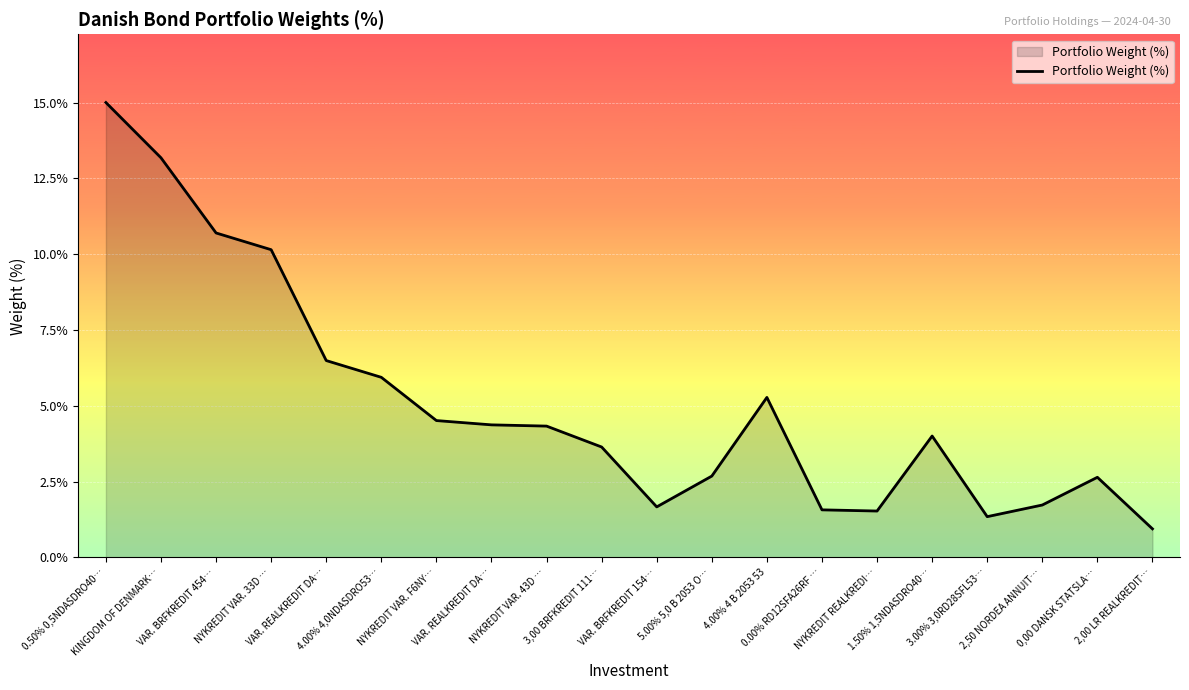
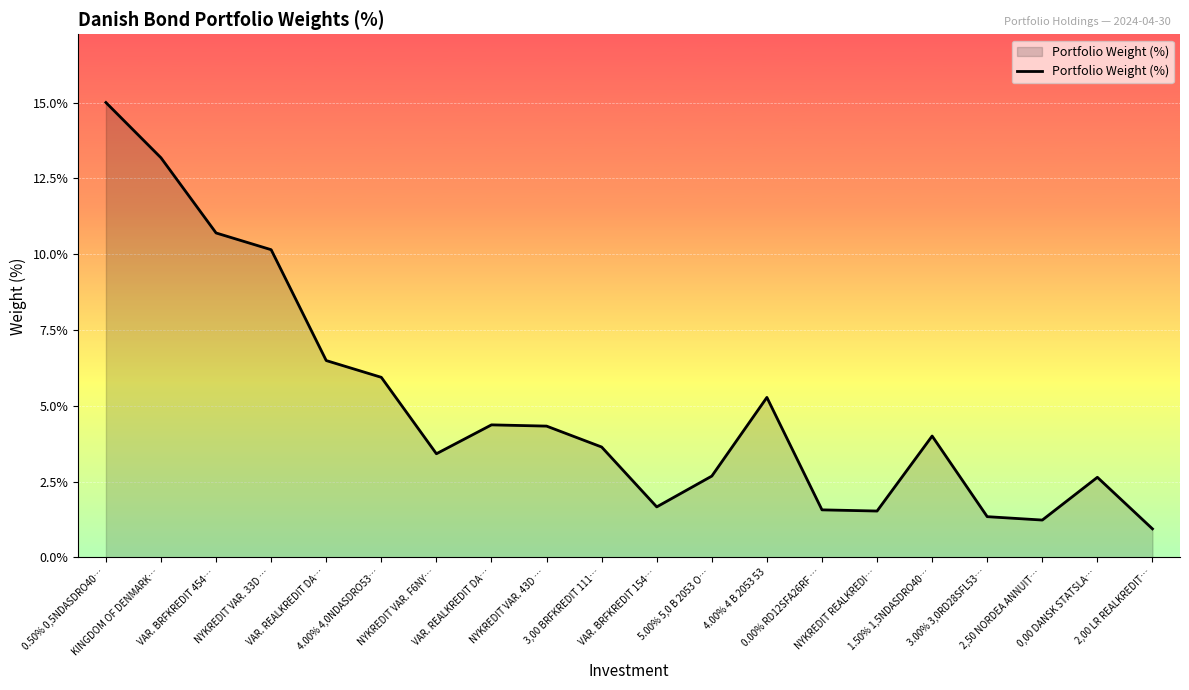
  {
    "0.50% 0,5NDASDRO40…": "15.0%",
    "KINGDOM OF DENMARK…": "13.2%",
    "VAR. BRFKREDIT 454…": "10.7%",
    "NYKREDIT VAR. 33D …": "10.2%",
    "4.00% 4,0NDASDRO53…": "6.0%",
-   "NYKREDIT VAR. F6NY…": "4.5%",
+   "NYKREDIT VAR. F6NY…": "3.4%",
    "NYKREDIT VAR. 43D …": "4.3%",
    "3,00 BRFKREDIT 111…": "3.7%",
    "VAR. BRFKREDIT 154…": "1.7%",
    "5.00% 5,0 B 2053 O…": "2.7%",
    "4.00% 4 B 2053 53": "5.3%",
    "0.00% RD12SFA26RF …": "1.6%",
    "NYKREDIT REALKREDI…": "1.5%",
    "1.50% 1,5NDASDRO40…": "4.0%",
    "3.00% 3,0RD28SFL53…": "1.3%",
-   "2,50 NORDEA ANNUIT…": "1.7%",
+   "2,50 NORDEA ANNUIT…": "1.2%",
    "0,00 DANSK STATSLA…": "2.7%",
    "2,00 LR REALKREDIT…": "0.9%"
  }
